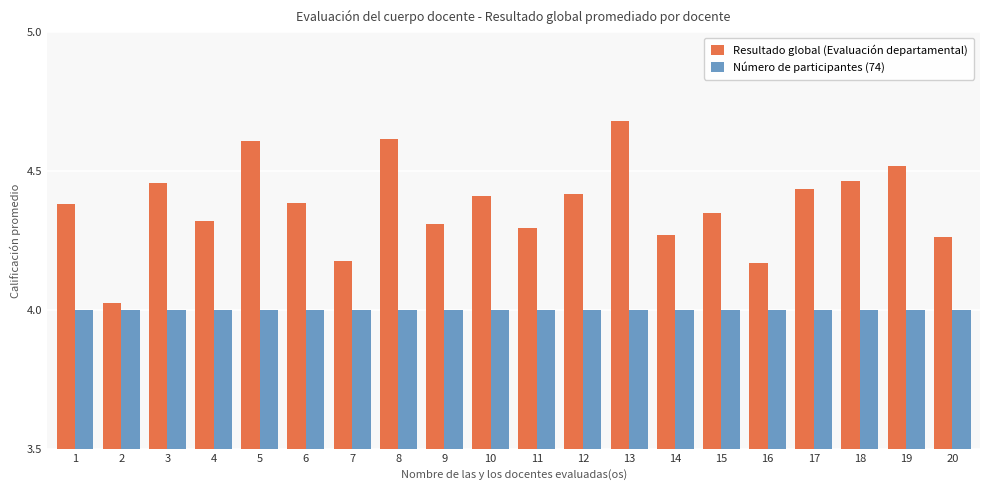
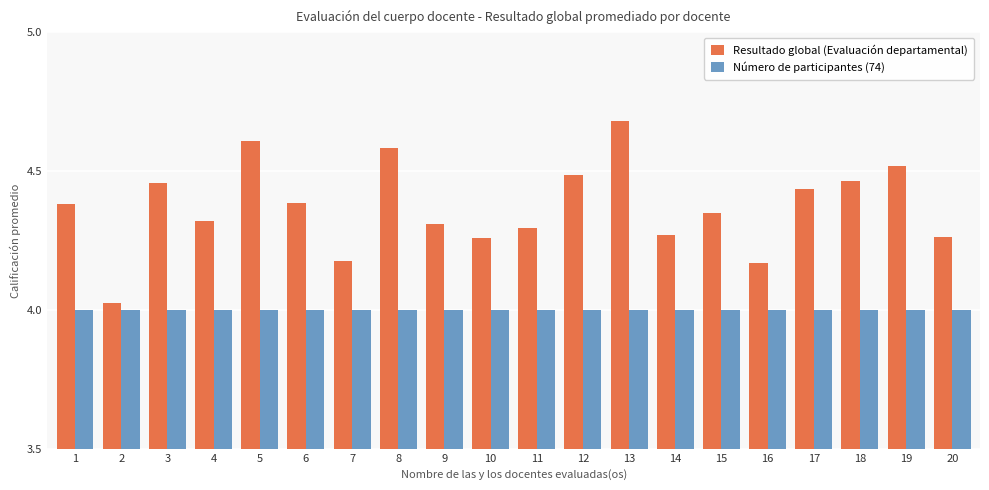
  {
    "Resultado global (Evaluación departamental)": {
      "1": 4.38,
      "2": 4.02,
      "3": 4.46,
      "4": 4.32,
      "5": 4.61,
      "6": 4.38,
      "7": 4.18,
-     "8": 4.62,
+     "8": 4.58,
      "9": 4.31,
-     "10": 4.41,
+     "10": 4.26,
      "11": 4.29,
-     "12": 4.42,
+     "12": 4.49,
      "13": 4.68,
      "14": 4.27,
      "15": 4.35,
      "16": 4.17,
      "17": 4.43,
      "18": 4.47,
      "19": 4.52,
      "20": 4.26
    },
    "Número de participantes (74)": {
      "1": 4.00,
      "2": 4.00,
      "3": 4.00,
      "4": 4.00,
      "5": 4.00,
      "6": 4.00,
      "7": 4.00,
      "8": 4.00,
      "9": 4.00,
      "10": 4.00,
      "11": 4.00,
      "12": 4.00,
      "13": 4.00,
      "14": 4.00,
      "15": 4.00,
      "16": 4.00,
      "17": 4.00,
      "18": 4.00,
      "19": 4.00,
      "20": 4.00
    }
  }
